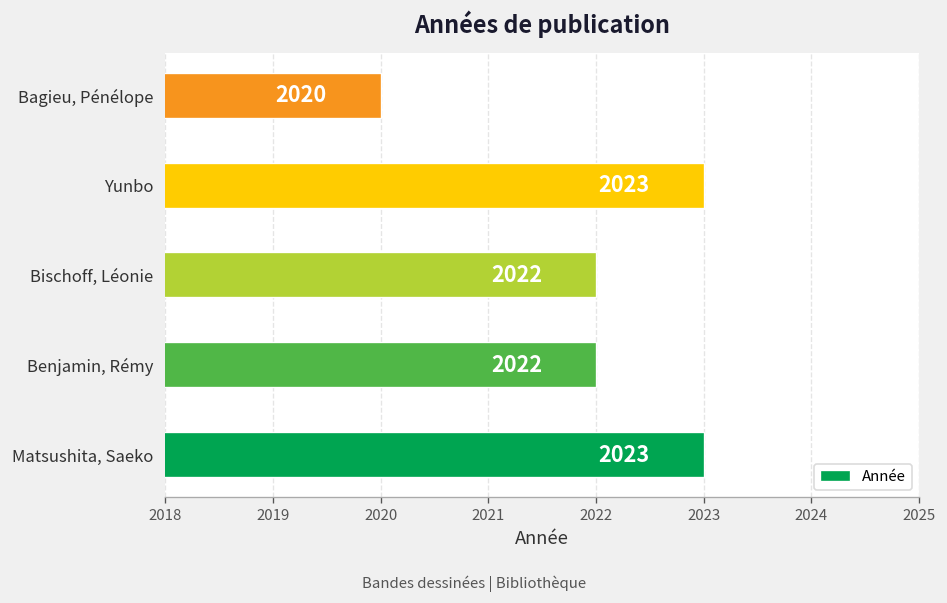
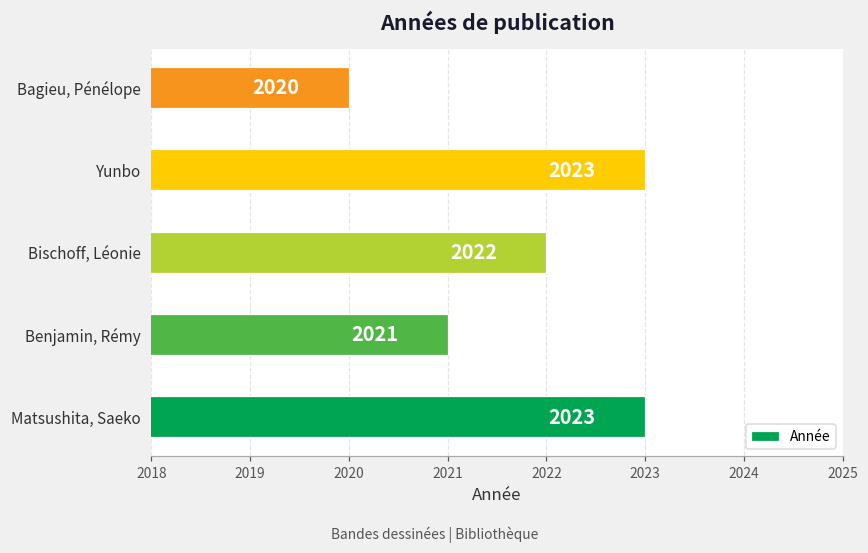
  {
    "Bagieu, Pénélope": 2020,
    "Yunbo": 2023,
    "Bischoff, Léonie": 2022,
-   "Benjamin, Rémy": 2022,
+   "Benjamin, Rémy": 2021,
    "Matsushita, Saeko": 2023
  }
